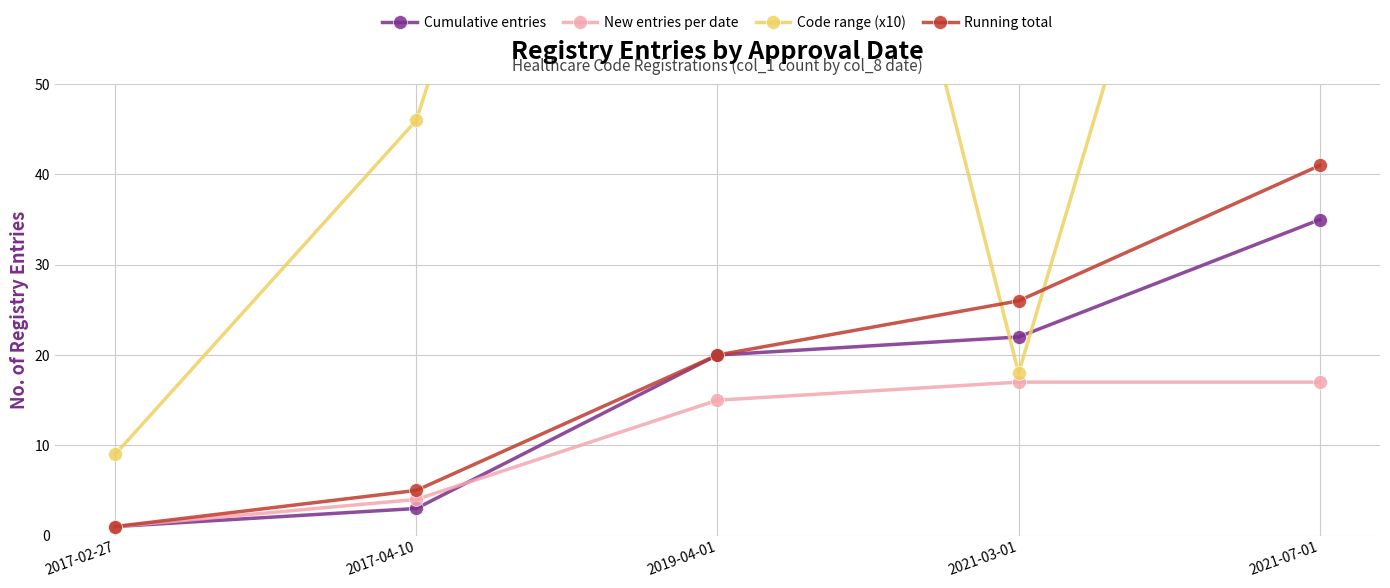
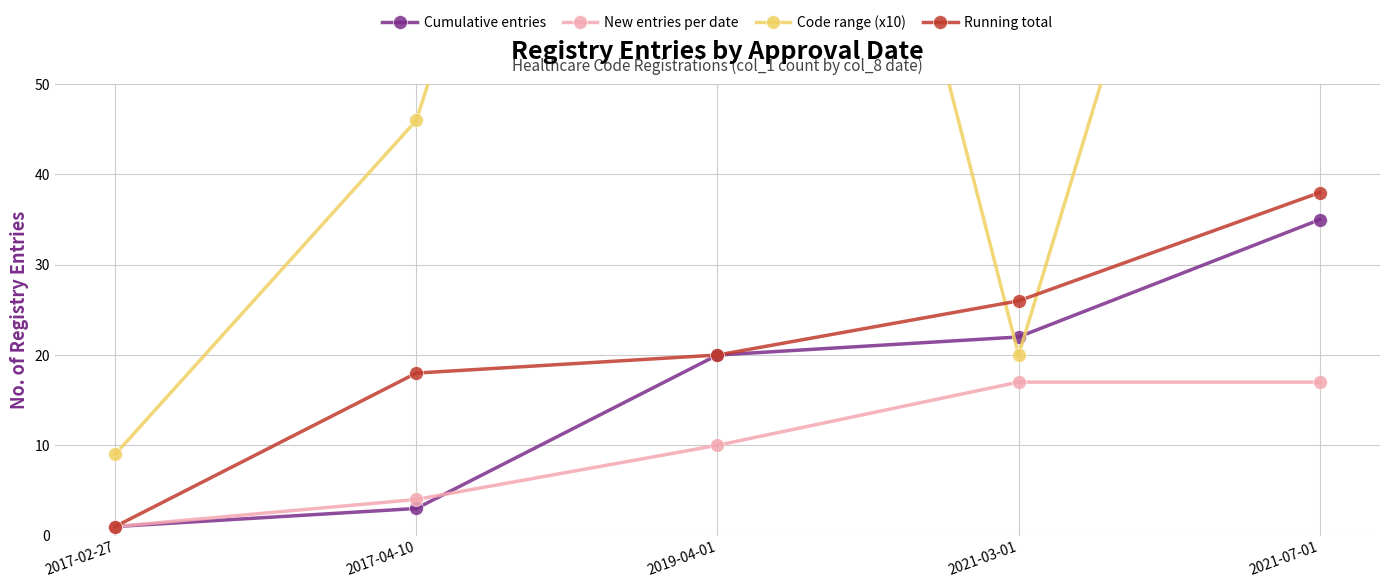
  {
    "Cumulative entries": {
      "2017-04-10": 3,
      "2021-03-01": 22,
      "2021-07-01": 35
    },
    "New entries per date": {
      "2017-04-10": 4,
-     "2019-04-01": 15,
+     "2019-04-01": 10,
      "2021-03-01": 17,
      "2021-07-01": 17
    },
    "Code range (x10)": {
      "2017-02-27": 9,
      "2017-04-10": 46,
-     "2021-03-01": 18
+     "2021-03-01": 20
    },
    "Running total": {
-     "2017-04-10": 5,
+     "2017-04-10": 18,
      "2021-03-01": 26,
-     "2021-07-01": 41
+     "2021-07-01": 38
    }
  }
